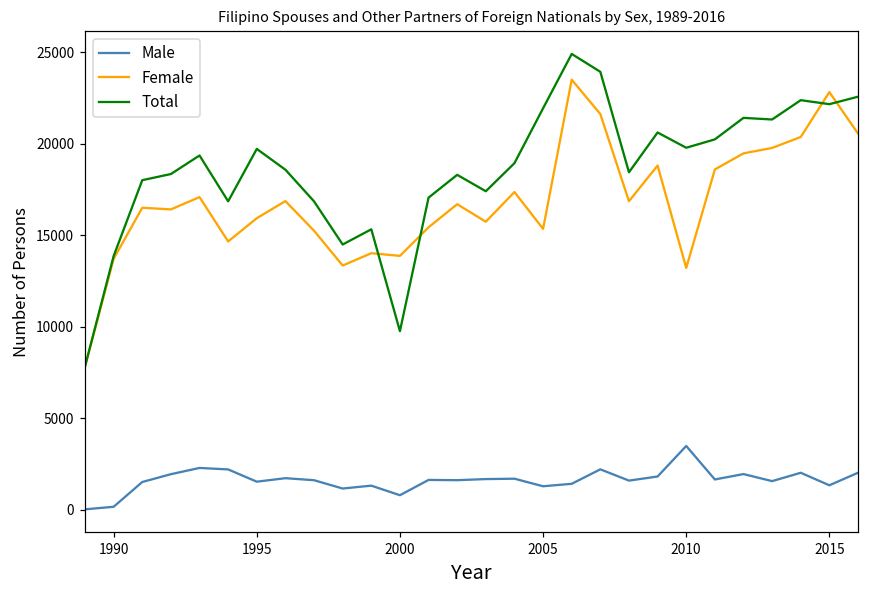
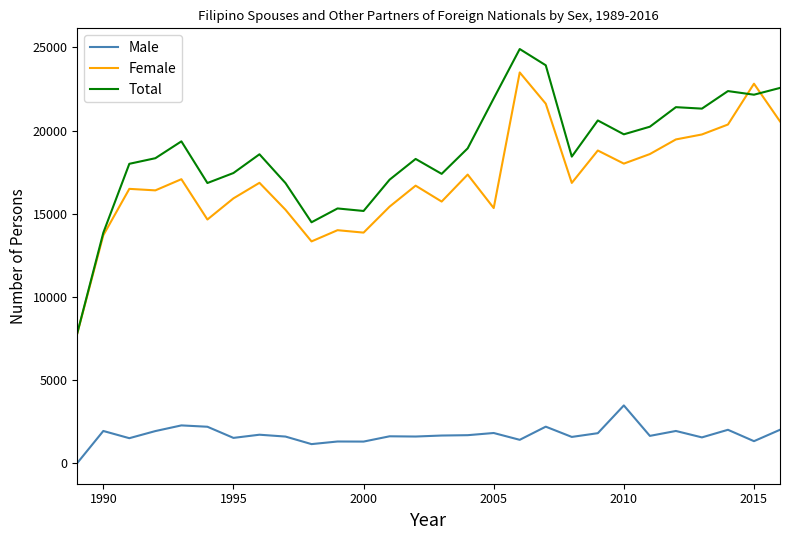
  {
    "Male": {
-     "1990": 200,
+     "1990": 1900,
      "1995": 1500,
-     "2000": 800,
-     "2005": 1300,
+     "2000": 1300,
+     "2005": 1800,
      "2010": 3500,
      "2015": 1300
    },
    "Female": {
      "1995": 15900,
      "2000": 13900,
      "2005": 15300,
-     "2010": 13200,
+     "2010": 18000,
      "2015": 22800
    },
    "Total": {
-     "1995": 19700,
-     "2000": 9800,
+     "1995": 17400,
+     "2000": 15200,
      "2005": 21900,
      "2010": 19800,
      "2015": 22200
    }
  }
